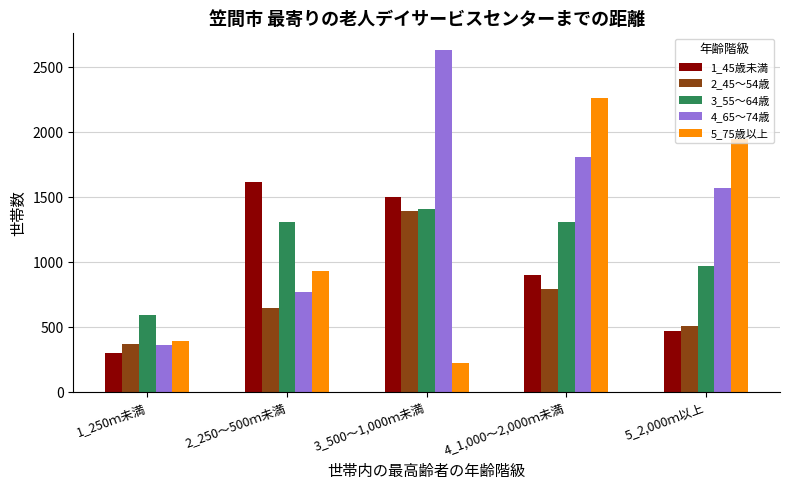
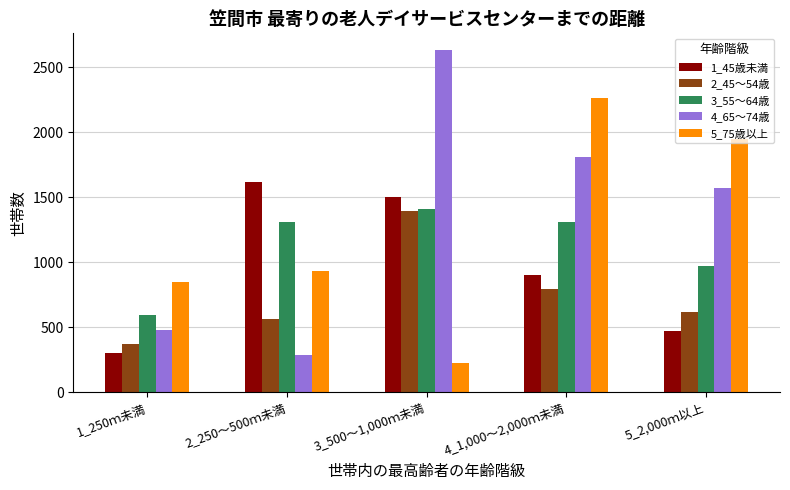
  {
    "1_45歳未満": {
      "1_250ｍ未満": 300,
      "2_250～500ｍ未満": 1620,
      "3_500～1,000ｍ未満": 1500,
      "4_1,000～2,000ｍ未満": 900,
      "5_2,000ｍ以上": 470
    },
    "2_45～54歳": {
      "1_250ｍ未満": 370,
-     "2_250～500ｍ未満": 650,
+     "2_250～500ｍ未満": 560,
      "3_500～1,000ｍ未満": 1390,
      "4_1,000～2,000ｍ未満": 790,
-     "5_2,000ｍ以上": 510
+     "5_2,000ｍ以上": 620
    },
    "3_55～64歳": {
      "1_250ｍ未満": 590,
      "2_250～500ｍ未満": 1310,
      "3_500～1,000ｍ未満": 1410,
      "4_1,000～2,000ｍ未満": 1310,
      "5_2,000ｍ以上": 970
    },
    "4_65～74歳": {
-     "1_250ｍ未満": 360,
-     "2_250～500ｍ未満": 770,
+     "1_250ｍ未満": 480,
+     "2_250～500ｍ未満": 280,
      "3_500～1,000ｍ未満": 2630,
      "4_1,000～2,000ｍ未満": 1810,
      "5_2,000ｍ以上": 1570
    },
    "5_75歳以上": {
-     "1_250ｍ未満": 390,
+     "1_250ｍ未満": 850,
      "2_250～500ｍ未満": 930,
      "3_500～1,000ｍ未満": 230,
      "4_1,000～2,000ｍ未満": 2260
    }
  }
